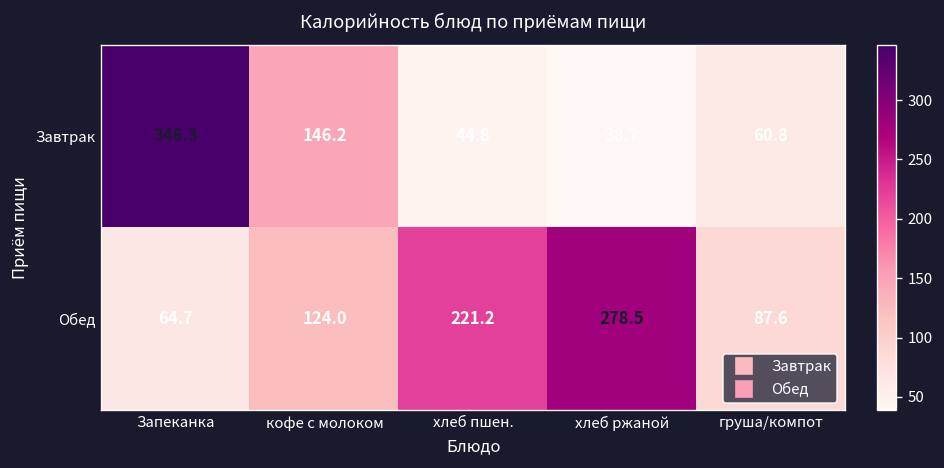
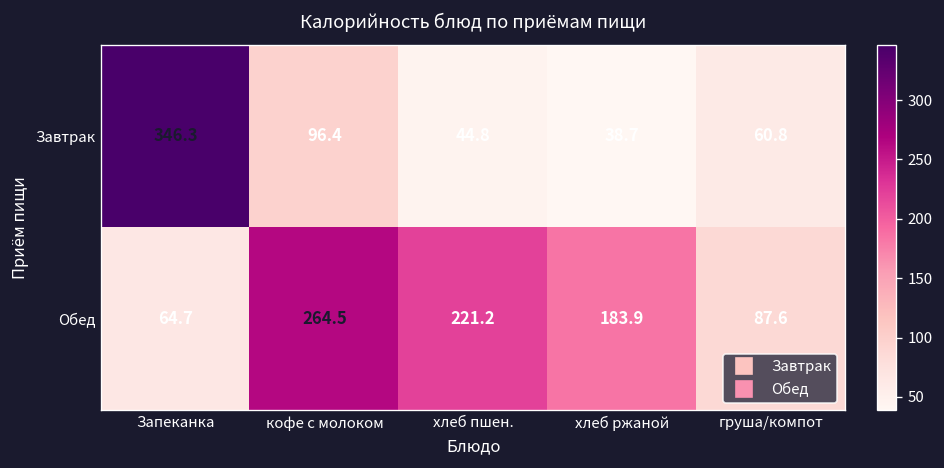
  {
    "Завтрак": {
      "Запеканка": 346.3,
-     "кофе с молоком": 146.2
+     "кофе с молоком": 96.4
    },
    "Обед": {
-     "кофе с молоком": 124.0,
+     "кофе с молоком": 264.5,
      "хлеб пшен.": 221.2,
-     "хлеб ржаной": 278.5
+     "хлеб ржаной": 183.9
    }
  }
